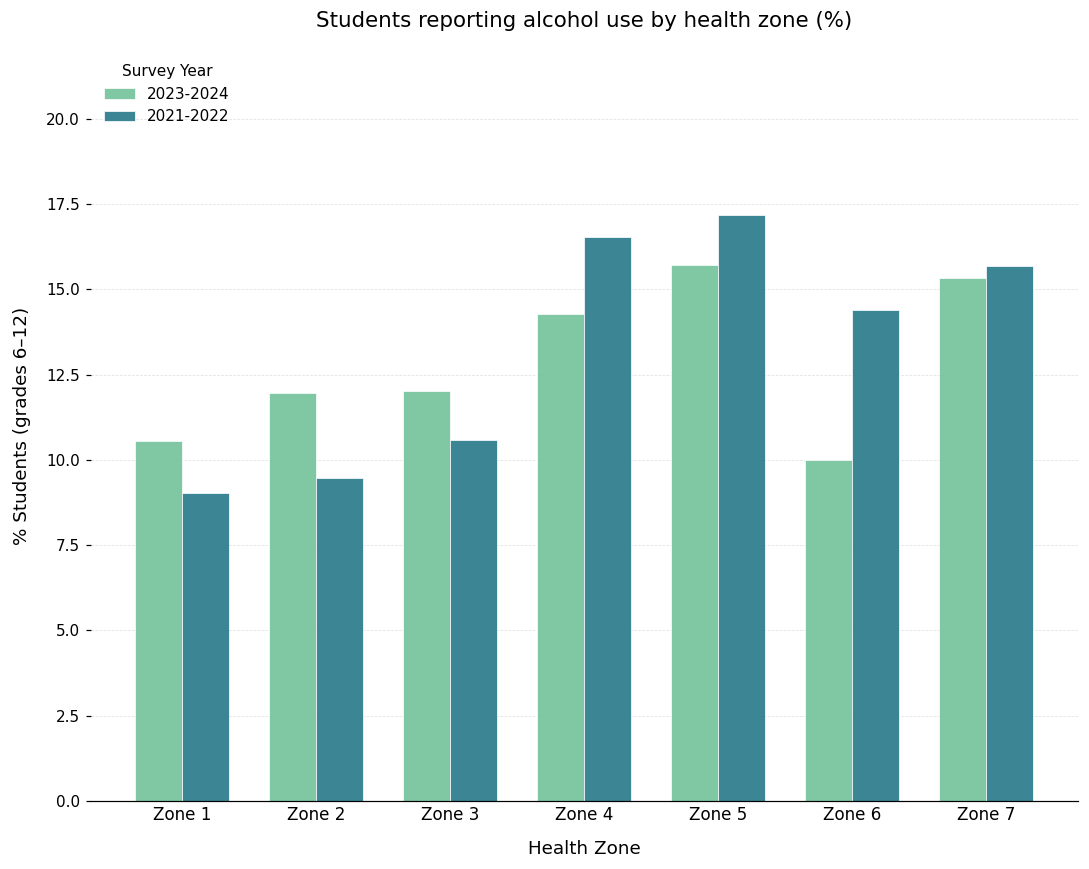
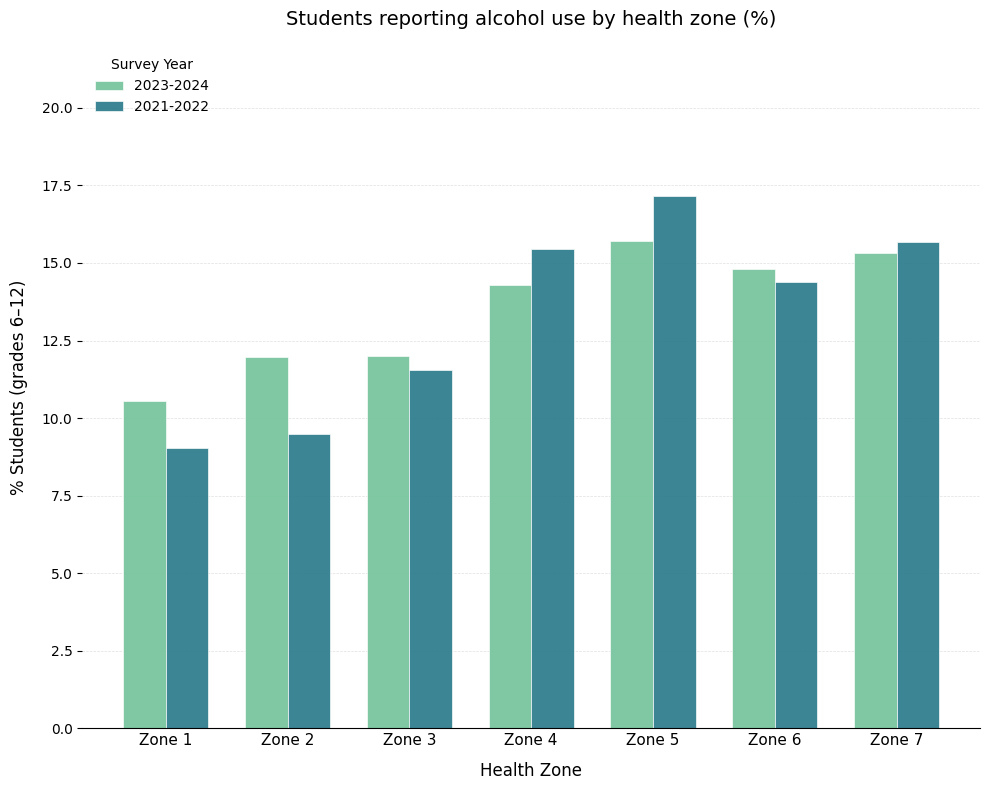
  {
    "2023-2024": {
      "Zone 1": 10.5,
      "Zone 2": 12.0,
      "Zone 3": 12.0,
      "Zone 4": 14.3,
      "Zone 5": 15.7,
-     "Zone 6": 10.0,
+     "Zone 6": 14.8,
      "Zone 7": 15.3
    },
    "2021-2022": {
      "Zone 1": 9.0,
      "Zone 2": 9.5,
-     "Zone 3": 10.6,
-     "Zone 4": 16.5,
+     "Zone 3": 11.6,
+     "Zone 4": 15.5,
      "Zone 5": 17.2,
      "Zone 6": 14.4,
      "Zone 7": 15.7
    }
  }
